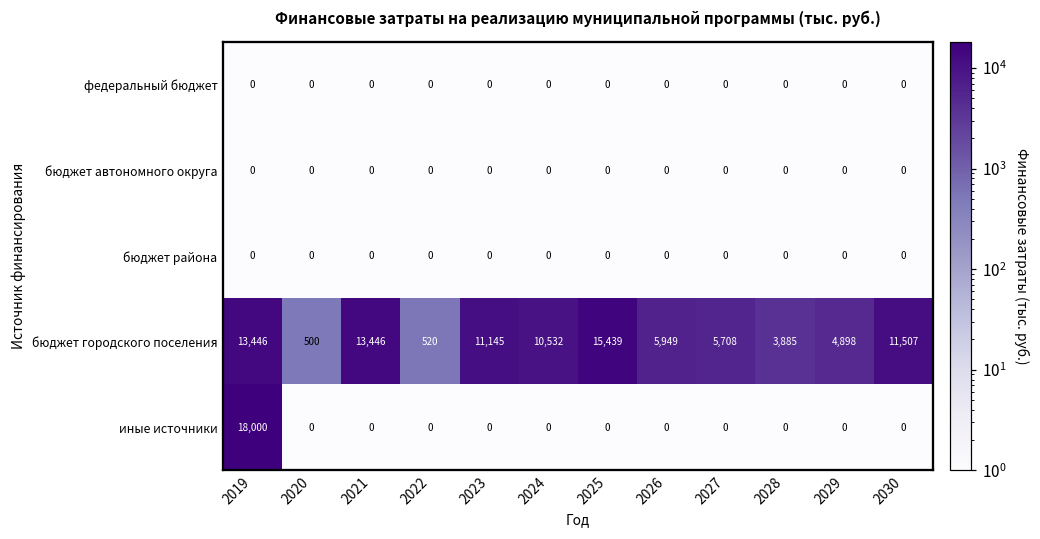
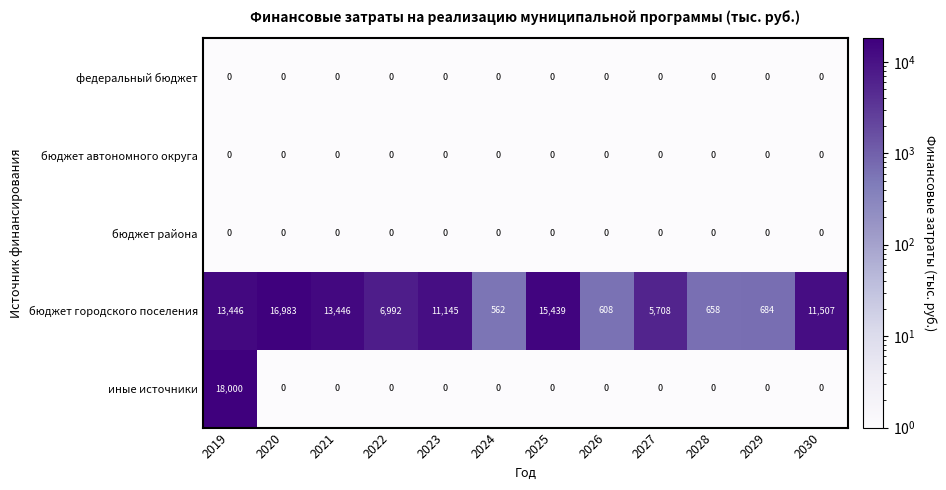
  {
    "федеральный бюджет": {
      "2019": "0",
      "2020": "0",
      "2021": "0",
      "2022": "0",
      "2023": "0",
      "2024": "0",
      "2025": "0",
      "2026": "0",
      "2027": "0",
      "2028": "0",
      "2029": "0",
      "2030": "0"
    },
    "бюджет автономного округа": {
      "2019": "0",
      "2020": "0",
      "2021": "0",
      "2022": "0",
      "2023": "0",
      "2024": "0",
      "2025": "0",
      "2026": "0",
      "2027": "0",
      "2028": "0",
      "2029": "0",
      "2030": "0"
    },
    "бюджет района": {
      "2019": "0",
      "2020": "0",
      "2021": "0",
      "2022": "0",
      "2023": "0",
      "2024": "0",
      "2025": "0",
      "2026": "0",
      "2027": "0",
      "2028": "0",
      "2029": "0",
      "2030": "0"
    },
    "бюджет городского поселения": {
      "2019": "13,446",
-     "2020": "500",
+     "2020": "16,983",
      "2021": "13,446",
-     "2022": "520",
+     "2022": "6,992",
      "2023": "11,145",
-     "2024": "10,532",
+     "2024": "562",
      "2025": "15,439",
-     "2026": "5,949",
+     "2026": "608",
      "2027": "5,708",
-     "2028": "3,885",
-     "2029": "4,898",
+     "2028": "658",
+     "2029": "684",
      "2030": "11,507"
    },
    "иные источники": {
      "2019": "18,000",
      "2020": "0",
      "2021": "0",
      "2022": "0",
      "2023": "0",
      "2024": "0",
      "2025": "0",
      "2026": "0",
      "2027": "0",
      "2028": "0",
      "2029": "0",
      "2030": "0"
    }
  }
